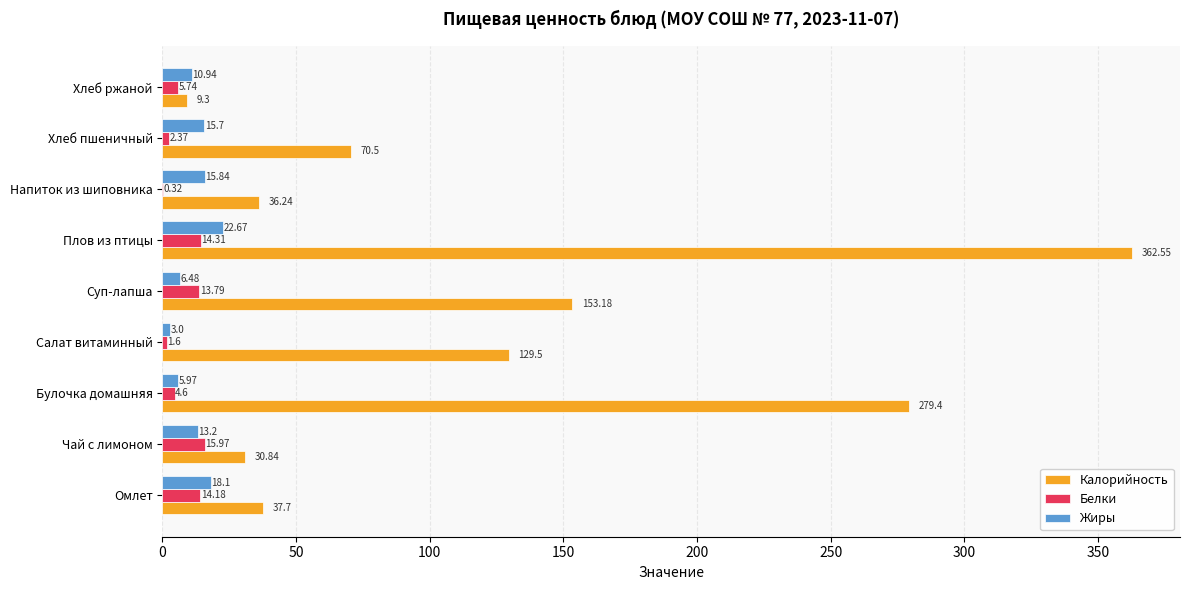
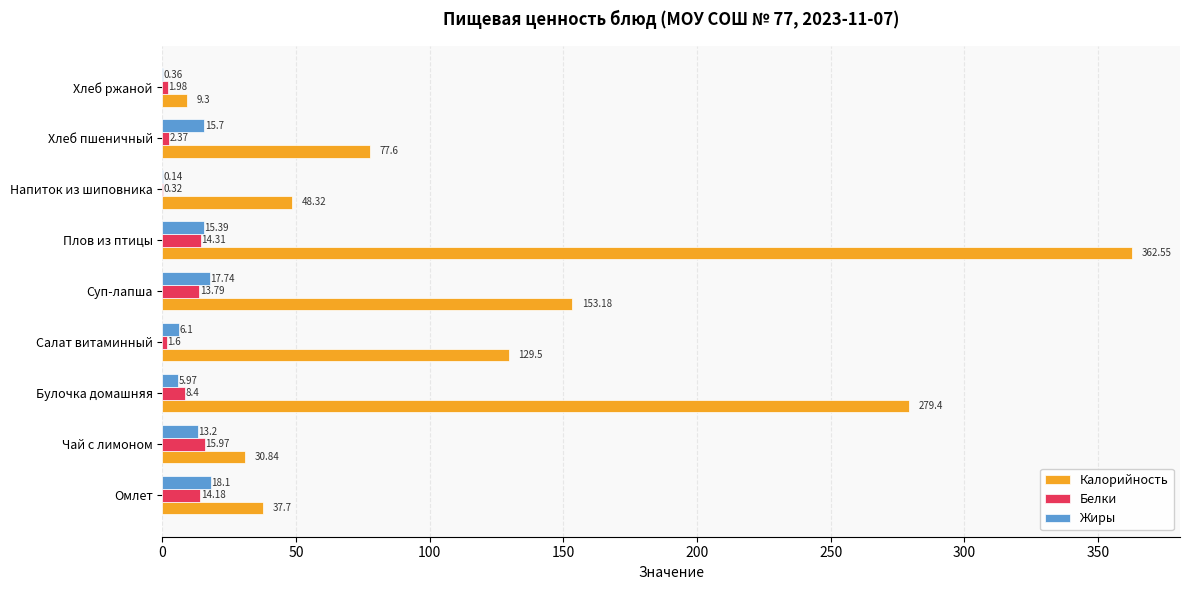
  {
    "Калорийность": {
      "Хлеб ржаной": 9.3,
-     "Хлеб пшеничный": 70.5,
-     "Напиток из шиповника": 36.24,
+     "Хлеб пшеничный": 77.6,
+     "Напиток из шиповника": 48.32,
      "Плов из птицы": 362.55,
      "Суп-лапша": 153.18,
      "Салат витаминный": 129.5,
      "Булочка домашняя": 279.4,
      "Чай с лимоном": 30.84,
      "Омлет": 37.7
    },
    "Белки": {
-     "Хлеб ржаной": 5.74,
+     "Хлеб ржаной": 1.98,
      "Хлеб пшеничный": 2.37,
      "Напиток из шиповника": 0.32,
      "Плов из птицы": 14.31,
      "Суп-лапша": 13.79,
      "Салат витаминный": 1.6,
-     "Булочка домашняя": 4.6,
+     "Булочка домашняя": 8.4,
      "Чай с лимоном": 15.97,
      "Омлет": 14.18
    },
    "Жиры": {
-     "Хлеб ржаной": 10.94,
+     "Хлеб ржаной": 0.36,
      "Хлеб пшеничный": 15.7,
-     "Напиток из шиповника": 15.84,
-     "Плов из птицы": 22.67,
-     "Суп-лапша": 6.48,
-     "Салат витаминный": 3.0,
+     "Напиток из шиповника": 0.14,
+     "Плов из птицы": 15.39,
+     "Суп-лапша": 17.74,
+     "Салат витаминный": 6.1,
      "Булочка домашняя": 5.97,
      "Чай с лимоном": 13.2,
      "Омлет": 18.1
    }
  }
